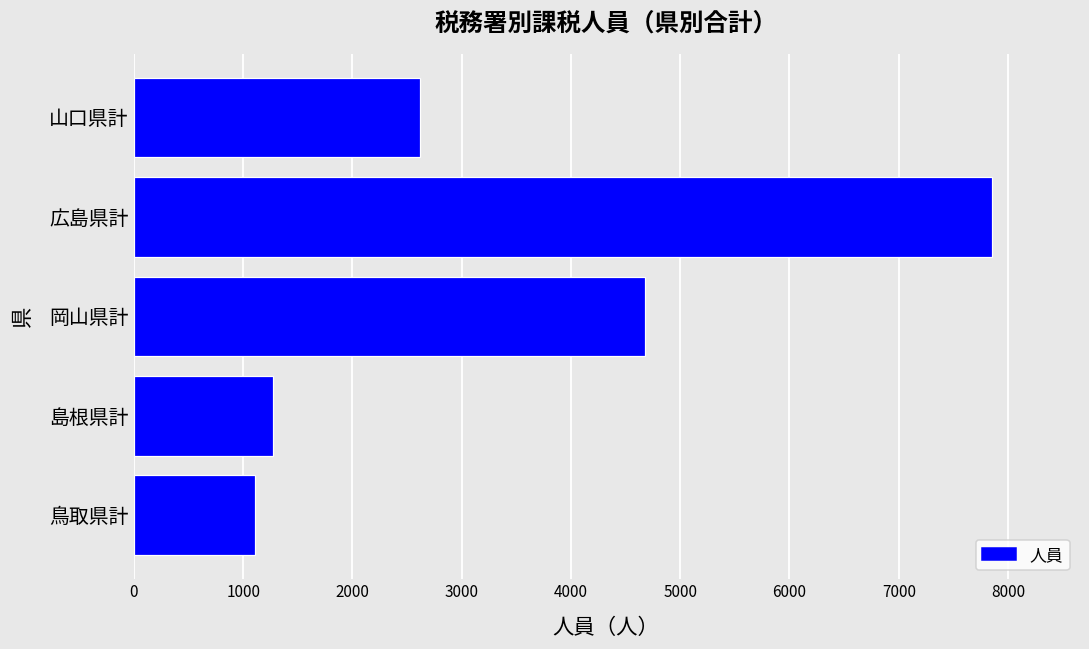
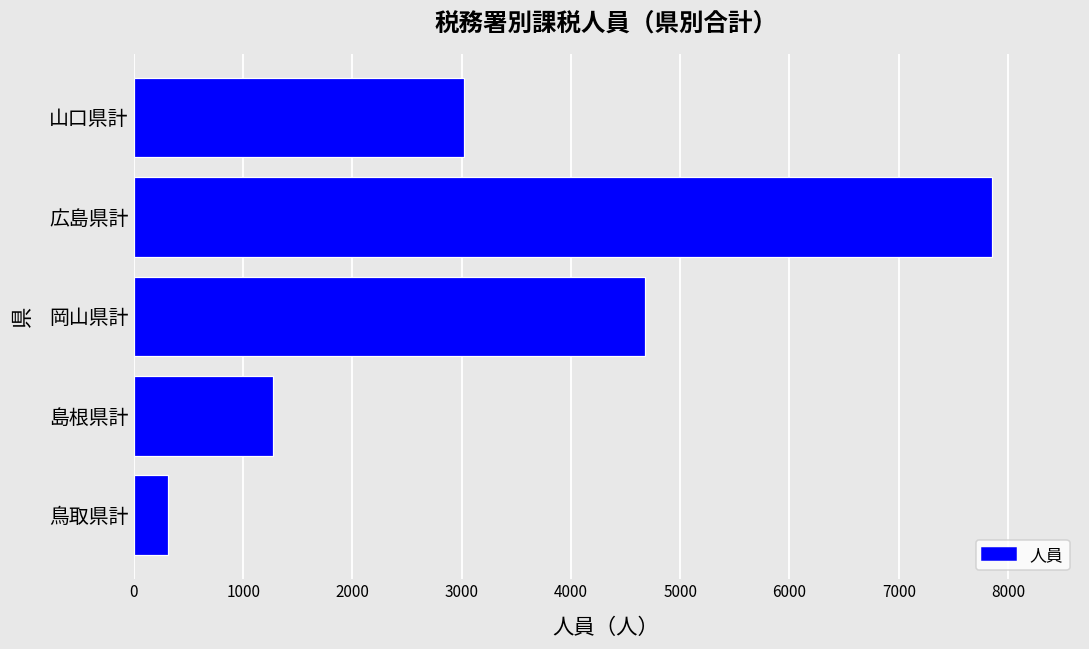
  {
-   "山口県計": 2600,
+   "山口県計": 3000,
    "広島県計": 7900,
    "岡山県計": 4700,
    "島根県計": 1300,
-   "鳥取県計": 1100
+   "鳥取県計": 300
  }
